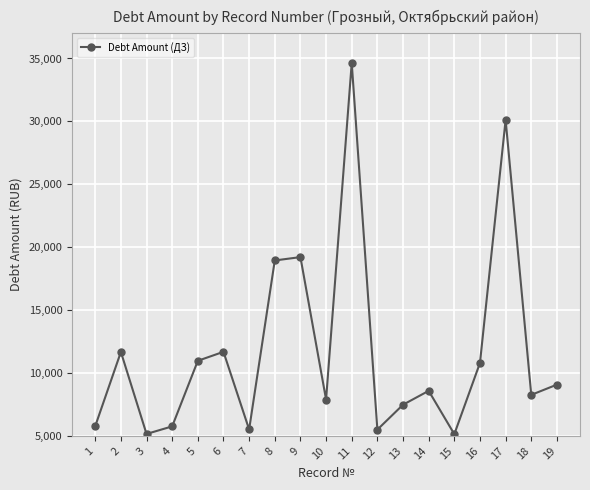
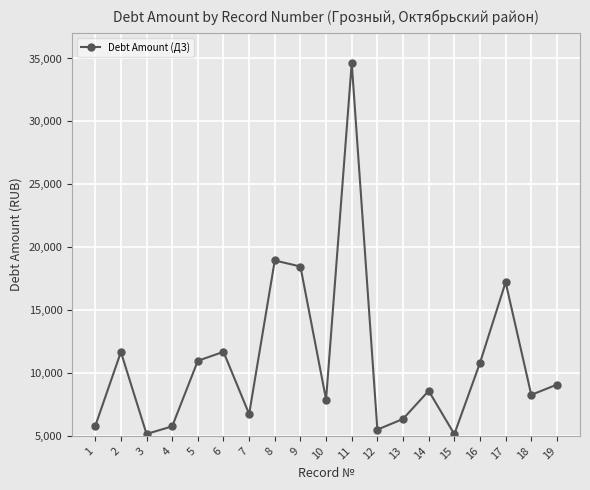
  {
    "1": "5,800",
    "2": "11,700",
    "3": "5,200",
    "4": "5,800",
    "5": "11,000",
    "6": "11,700",
-   "7": "5,500",
+   "7": "6,700",
    "8": "18,900",
-   "9": "19,200",
+   "9": "18,500",
    "10": "7,900",
    "11": "34,600",
    "12": "5,500",
-   "13": "7,500",
+   "13": "6,300",
    "14": "8,600",
    "15": "5,100",
    "16": "10,800",
-   "17": "30,100",
+   "17": "17,200",
    "18": "8,300",
    "19": "9,100"
  }
